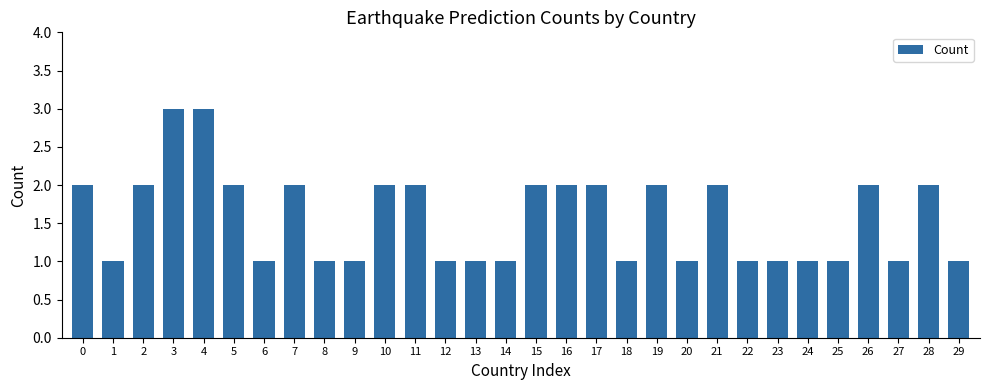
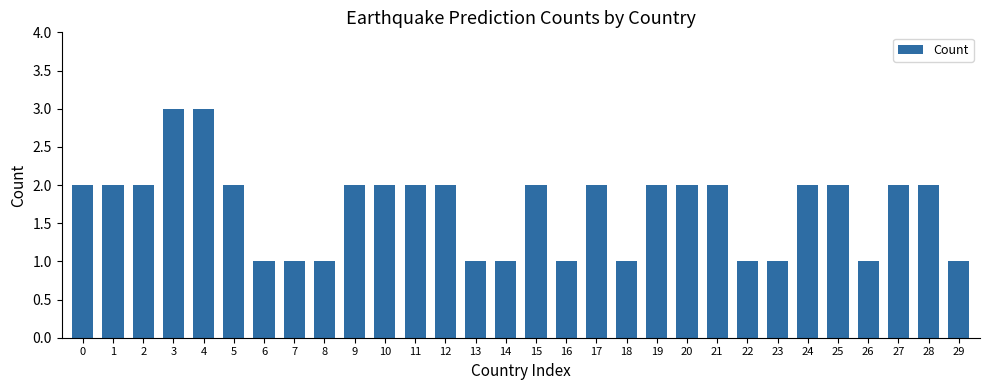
  {
    "0": 2,
-   "1": 1,
+   "1": 2,
    "2": 2,
    "3": 3,
    "4": 3,
    "5": 2,
    "6": 1,
-   "7": 2,
+   "7": 1,
    "8": 1,
-   "9": 1,
+   "9": 2,
    "10": 2,
    "11": 2,
-   "12": 1,
+   "12": 2,
    "13": 1,
    "14": 1,
    "15": 2,
-   "16": 2,
+   "16": 1,
    "17": 2,
    "18": 1,
    "19": 2,
-   "20": 1,
+   "20": 2,
    "21": 2,
    "22": 1,
    "23": 1,
-   "24": 1,
-   "25": 1,
-   "26": 2,
-   "27": 1,
+   "24": 2,
+   "25": 2,
+   "26": 1,
+   "27": 2,
    "28": 2,
    "29": 1
  }
